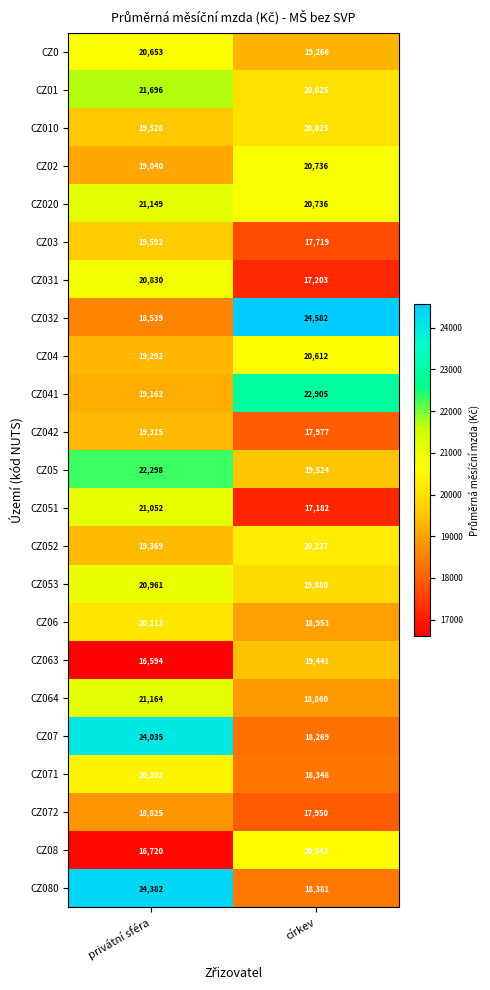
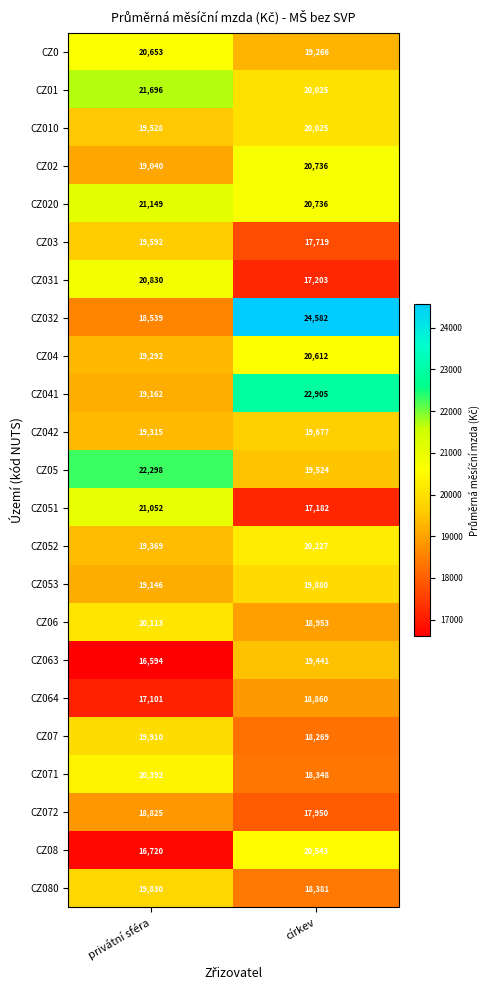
  {
    "CZ0": {
      "privátní sféra": "20,653",
      "církev": "19,266"
    },
    "CZ01": {
      "privátní sféra": "21,696",
      "církev": "20,025"
    },
    "CZ010": {
      "privátní sféra": "19,528",
      "církev": "20,025"
    },
    "CZ02": {
      "privátní sféra": "19,040",
      "církev": "20,736"
    },
    "CZ020": {
      "privátní sféra": "21,149",
      "církev": "20,736"
    },
    "CZ03": {
      "privátní sféra": "19,592",
      "církev": "17,719"
    },
    "CZ031": {
      "privátní sféra": "20,830",
      "církev": "17,203"
    },
    "CZ032": {
      "privátní sféra": "18,539",
      "církev": "24,582"
    },
    "CZ04": {
      "privátní sféra": "19,292",
      "církev": "20,612"
    },
    "CZ041": {
      "privátní sféra": "19,162",
      "církev": "22,905"
    },
    "CZ042": {
      "privátní sféra": "19,315",
-     "církev": "17,977"
+     "církev": "19,677"
    },
    "CZ05": {
      "privátní sféra": "22,298",
      "církev": "19,524"
    },
    "CZ051": {
      "privátní sféra": "21,052",
      "církev": "17,182"
    },
    "CZ052": {
      "privátní sféra": "19,369",
      "církev": "20,227"
    },
    "CZ053": {
-     "privátní sféra": "20,961",
+     "privátní sféra": "19,146",
      "církev": "19,880"
    },
    "CZ06": {
      "privátní sféra": "20,113",
      "církev": "18,953"
    },
    "CZ063": {
      "privátní sféra": "16,594",
      "církev": "19,441"
    },
    "CZ064": {
-     "privátní sféra": "21,164",
+     "privátní sféra": "17,101",
      "církev": "18,860"
    },
    "CZ07": {
-     "privátní sféra": "24,035",
+     "privátní sféra": "19,910",
      "církev": "18,269"
    },
    "CZ071": {
      "privátní sféra": "20,392",
      "církev": "18,348"
    },
    "CZ072": {
      "privátní sféra": "18,825",
      "církev": "17,950"
    },
    "CZ08": {
      "privátní sféra": "16,720",
      "církev": "20,543"
    },
    "CZ080": {
-     "privátní sféra": "24,382",
+     "privátní sféra": "19,830",
      "církev": "18,381"
    }
  }
